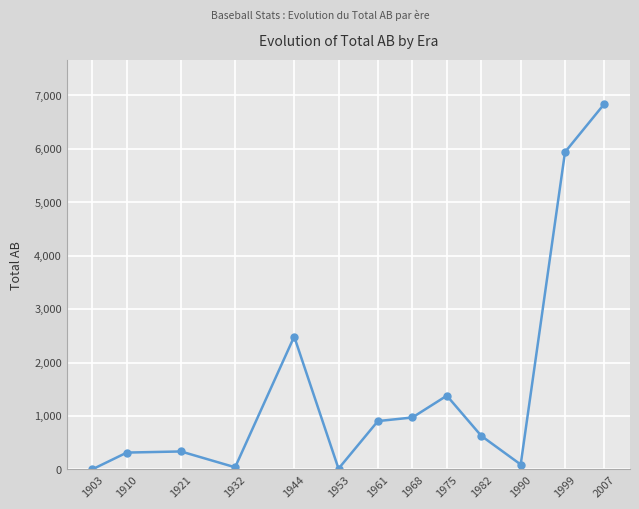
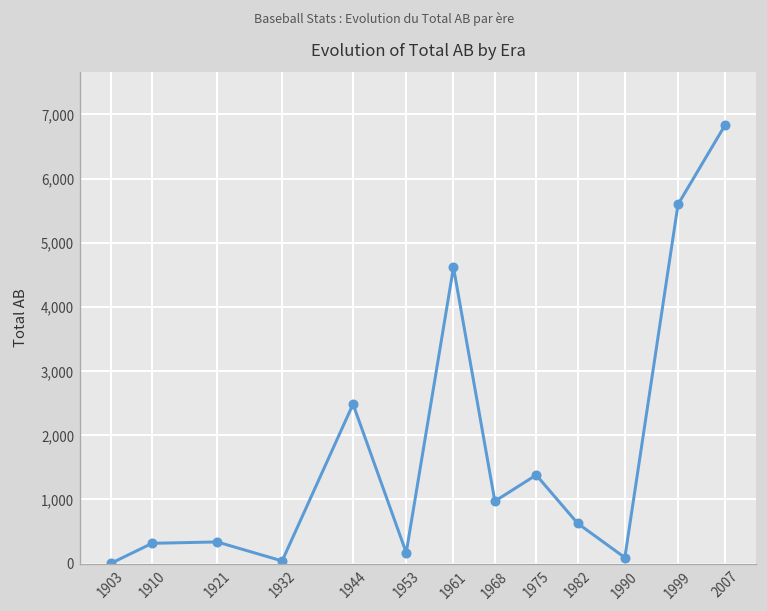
  {
    "1903": "0",
    "1910": "300",
    "1921": "300",
    "1932": "0",
    "1944": "2,500",
-   "1953": "0",
-   "1961": "900",
+   "1953": "200",
+   "1961": "4,600",
    "1968": "1,000",
    "1975": "1,400",
    "1982": "600",
    "1990": "100",
-   "1999": "5,900",
+   "1999": "5,600",
    "2007": "6,800"
  }
